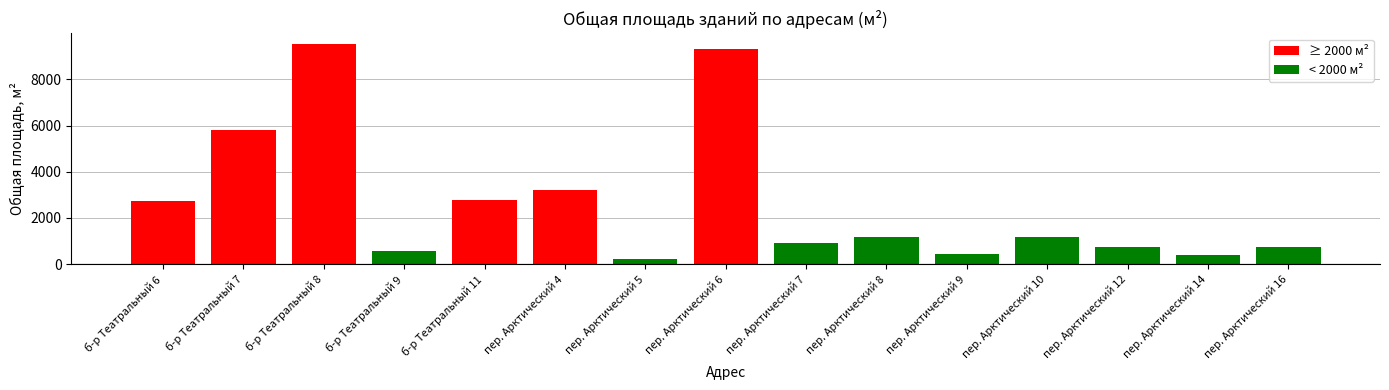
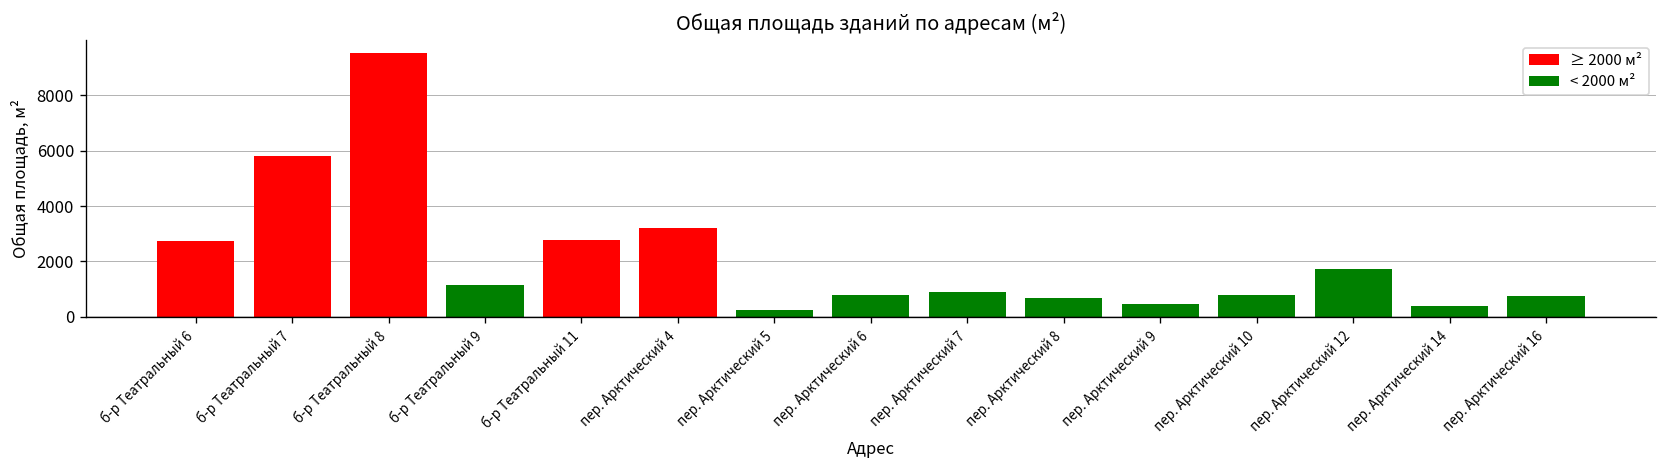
  {
    "б-р Театральный 6": 2700,
    "б-р Театральный 7": 5800,
    "б-р Театральный 8": 9500,
-   "б-р Театральный 9": 600,
+   "б-р Театральный 9": 1100,
    "б-р Театральный 11": 2800,
    "пер. Арктический 4": 3200,
    "пер. Арктический 5": 200,
-   "пер. Арктический 6": 9300,
+   "пер. Арктический 6": 800,
    "пер. Арктический 7": 900,
-   "пер. Арктический 8": 1200,
+   "пер. Арктический 8": 700,
    "пер. Арктический 9": 500,
-   "пер. Арктический 10": 1200,
-   "пер. Арктический 12": 800,
+   "пер. Арктический 10": 800,
+   "пер. Арктический 12": 1700,
    "пер. Арктический 14": 400,
    "пер. Арктический 16": 800
  }
